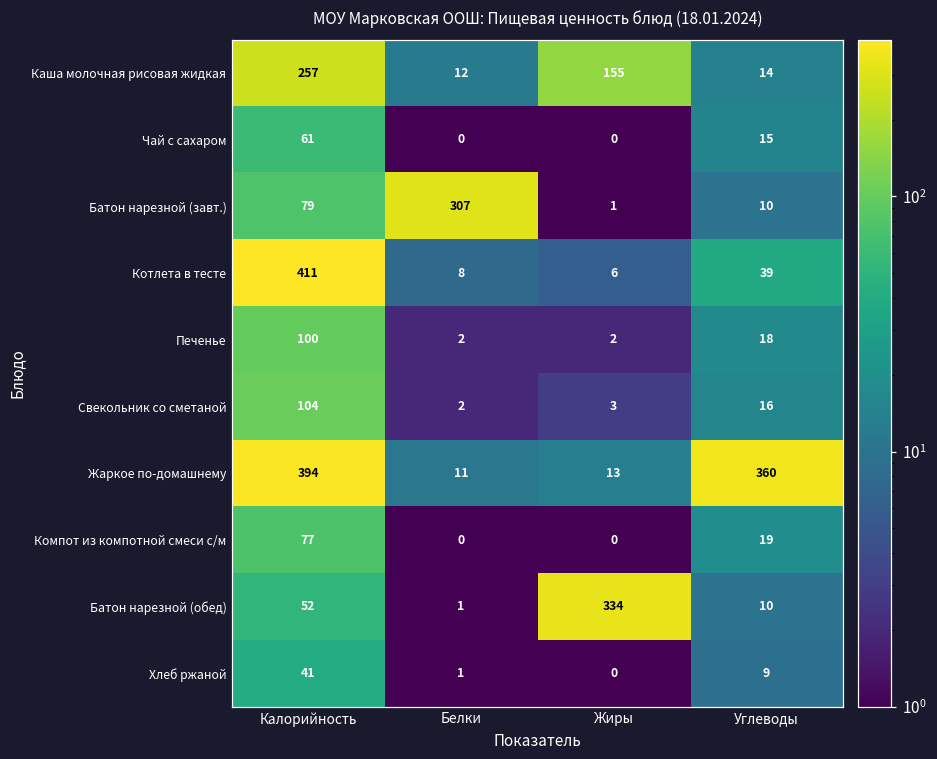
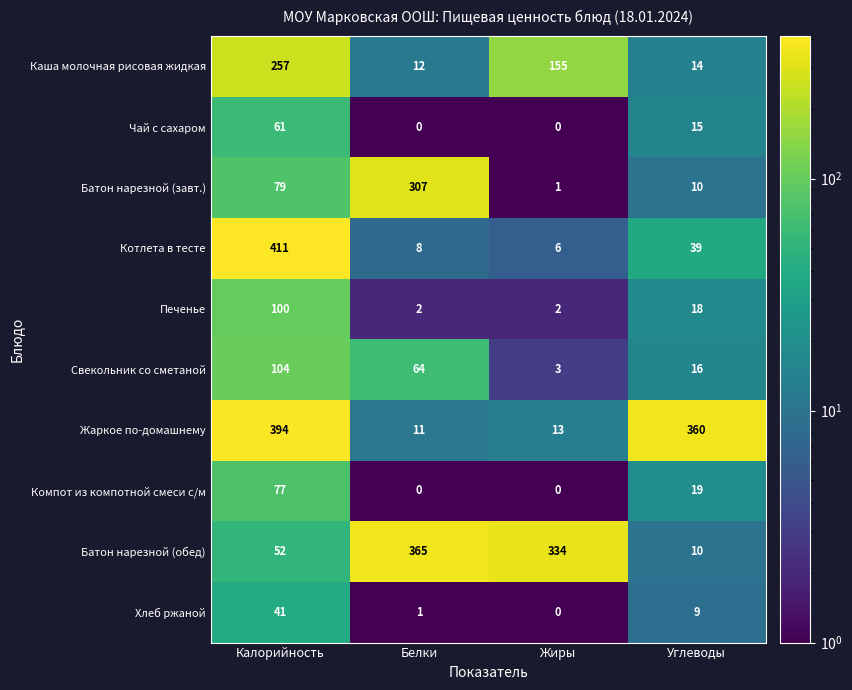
  {
    "Каша молочная рисовая жидкая": {
      "Калорийность": 257,
      "Белки": 12,
      "Жиры": 155,
      "Углеводы": 14
    },
    "Чай с сахаром": {
      "Калорийность": 61,
      "Белки": 0,
      "Жиры": 0,
      "Углеводы": 15
    },
    "Батон нарезной (завт.)": {
      "Калорийность": 79,
      "Белки": 307,
      "Жиры": 1,
      "Углеводы": 10
    },
    "Котлета в тесте": {
      "Калорийность": 411,
      "Белки": 8,
      "Жиры": 6,
      "Углеводы": 39
    },
    "Печенье": {
      "Калорийность": 100,
      "Белки": 2,
      "Жиры": 2,
      "Углеводы": 18
    },
    "Свекольник со сметаной": {
      "Калорийность": 104,
-     "Белки": 2,
+     "Белки": 64,
      "Жиры": 3,
      "Углеводы": 16
    },
    "Жаркое по-домашнему": {
      "Калорийность": 394,
      "Белки": 11,
      "Жиры": 13,
      "Углеводы": 360
    },
    "Компот из компотной смеси с/м": {
      "Калорийность": 77,
      "Белки": 0,
      "Жиры": 0,
      "Углеводы": 19
    },
    "Батон нарезной (обед)": {
      "Калорийность": 52,
-     "Белки": 1,
+     "Белки": 365,
      "Жиры": 334,
      "Углеводы": 10
    },
    "Хлеб ржаной": {
      "Калорийность": 41,
      "Белки": 1,
      "Жиры": 0,
      "Углеводы": 9
    }
  }
